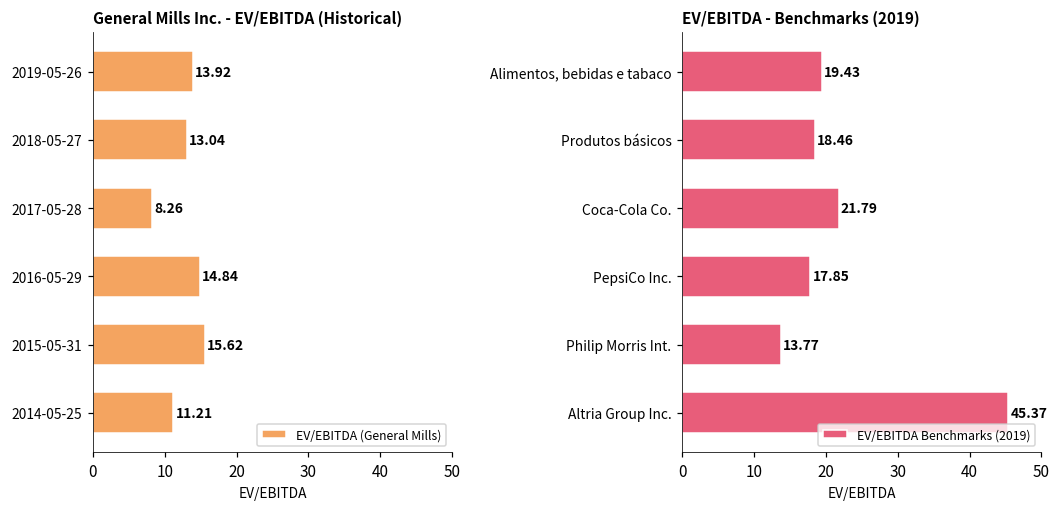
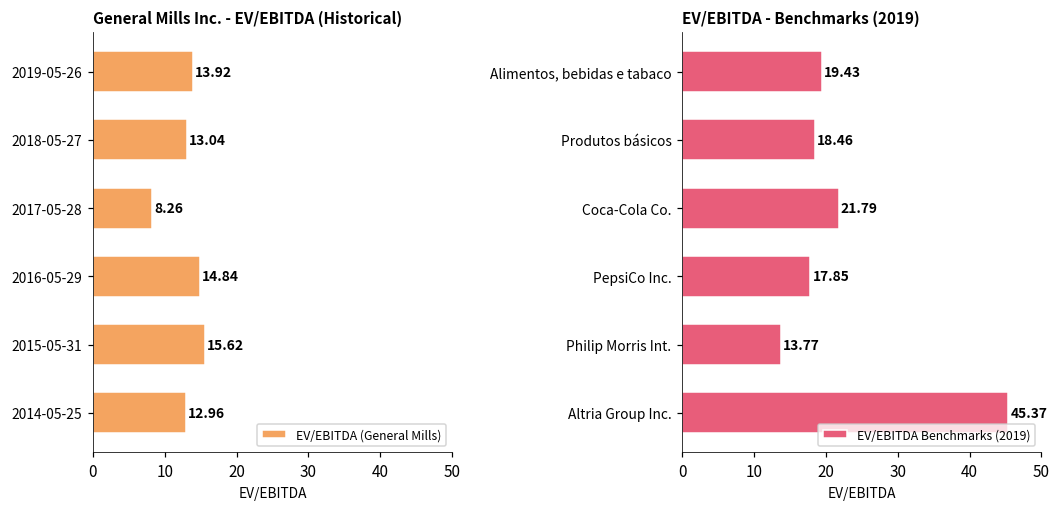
  {
    "General Mills Inc. - EV/EBITDA (Historical)": {
      "2019-05-26": 13.92,
      "2018-05-27": 13.04,
      "2017-05-28": 8.26,
      "2016-05-29": 14.84,
      "2015-05-31": 15.62,
-     "2014-05-25": 11.21
+     "2014-05-25": 12.96
    },
    "EV/EBITDA - Benchmarks (2019)": {
      "Alimentos, bebidas e tabaco": 19.43,
      "Produtos básicos": 18.46,
      "Coca-Cola Co.": 21.79,
      "PepsiCo Inc.": 17.85,
      "Philip Morris Int.": 13.77,
      "Altria Group Inc.": 45.37
    }
  }
